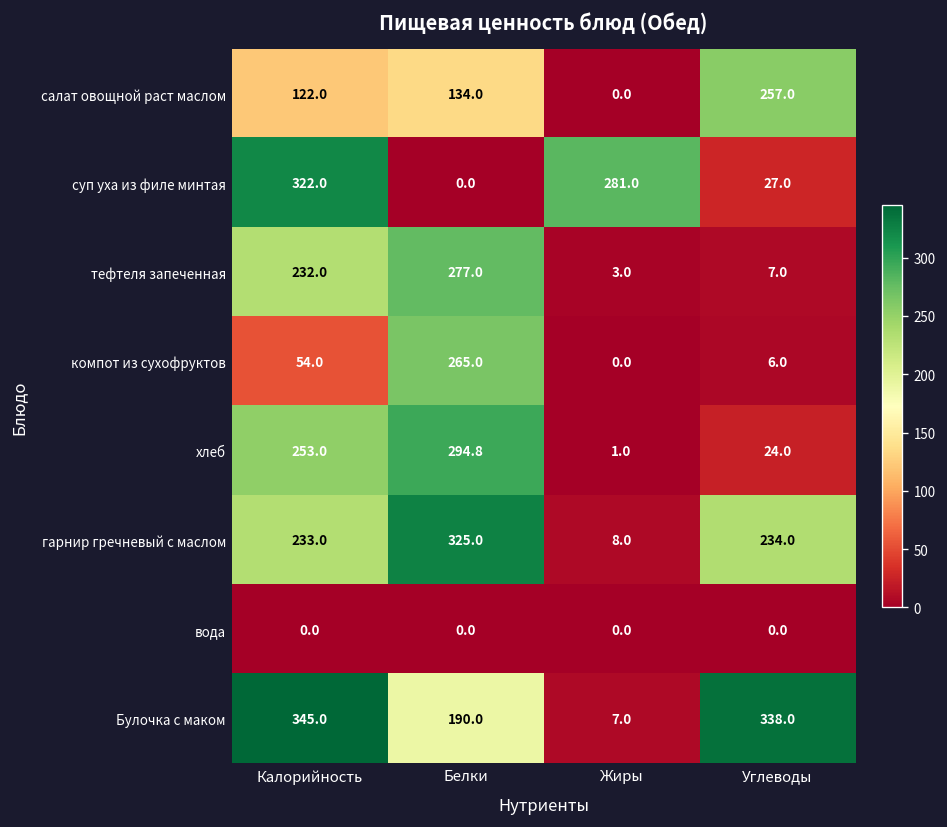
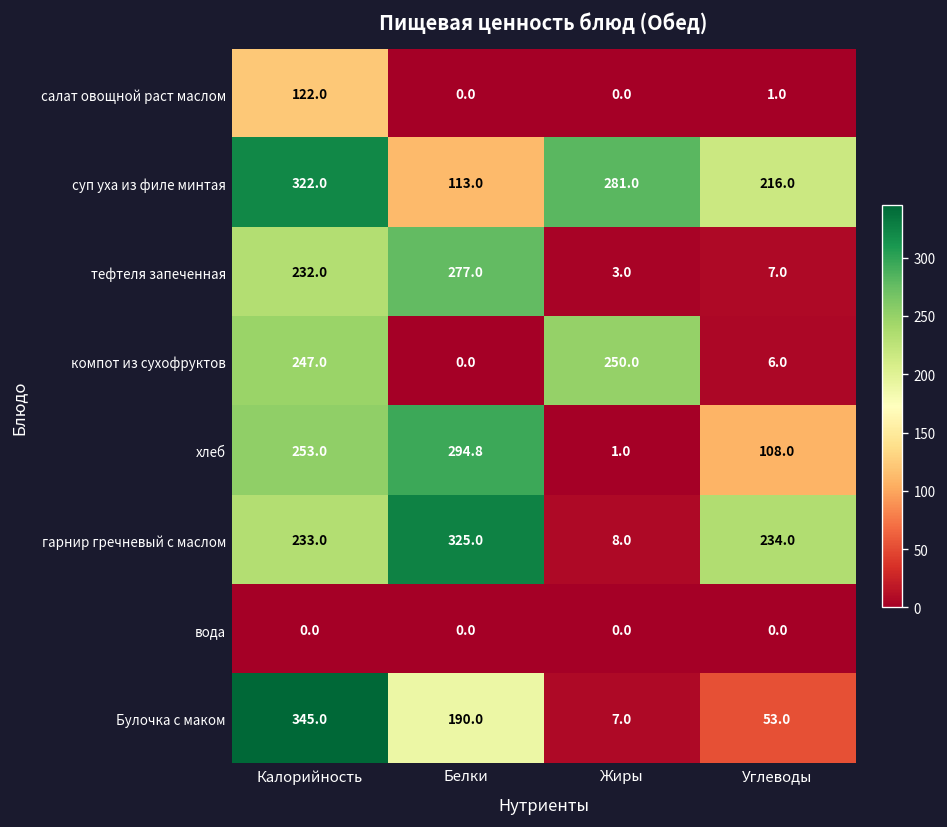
  {
    "салат овощной раст маслом": {
      "Калорийность": 122.0,
-     "Белки": 134.0,
+     "Белки": 0.0,
      "Жиры": 0.0,
-     "Углеводы": 257.0
+     "Углеводы": 1.0
    },
    "суп уха из филе минтая": {
      "Калорийность": 322.0,
-     "Белки": 0.0,
+     "Белки": 113.0,
      "Жиры": 281.0,
-     "Углеводы": 27.0
+     "Углеводы": 216.0
    },
    "тефтеля запеченная": {
      "Калорийность": 232.0,
      "Белки": 277.0,
      "Жиры": 3.0,
      "Углеводы": 7.0
    },
    "компот из сухофруктов": {
-     "Калорийность": 54.0,
-     "Белки": 265.0,
-     "Жиры": 0.0,
+     "Калорийность": 247.0,
+     "Белки": 0.0,
+     "Жиры": 250.0,
      "Углеводы": 6.0
    },
    "хлеб": {
      "Калорийность": 253.0,
      "Белки": 294.8,
      "Жиры": 1.0,
-     "Углеводы": 24.0
+     "Углеводы": 108.0
    },
    "гарнир гречневый с маслом": {
      "Калорийность": 233.0,
      "Белки": 325.0,
      "Жиры": 8.0,
      "Углеводы": 234.0
    },
    "вода": {
      "Калорийность": 0.0,
      "Белки": 0.0,
      "Жиры": 0.0,
      "Углеводы": 0.0
    },
    "Булочка с маком": {
      "Калорийность": 345.0,
      "Белки": 190.0,
      "Жиры": 7.0,
-     "Углеводы": 338.0
+     "Углеводы": 53.0
    }
  }
